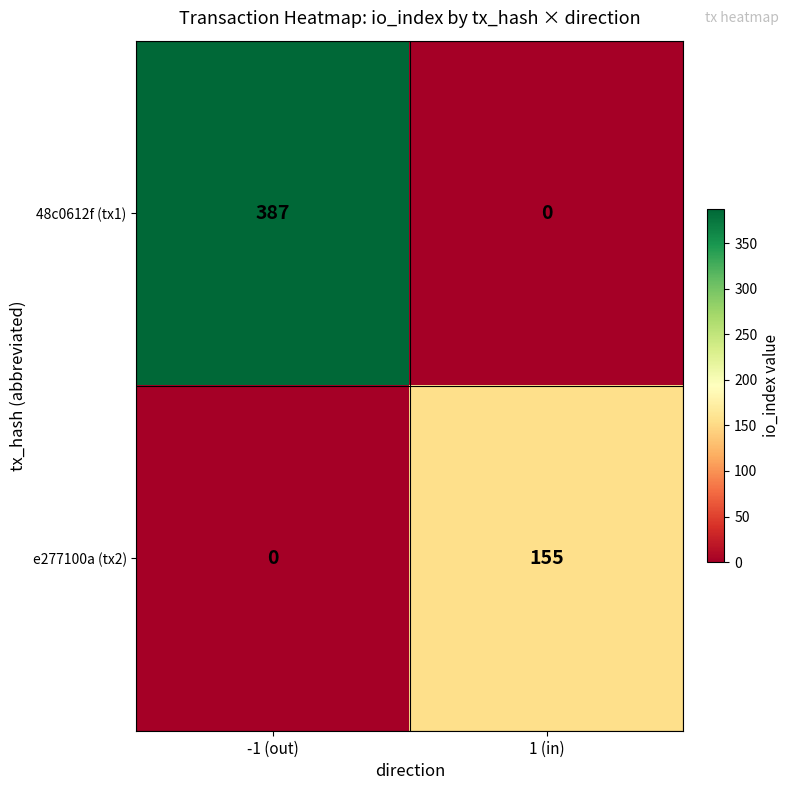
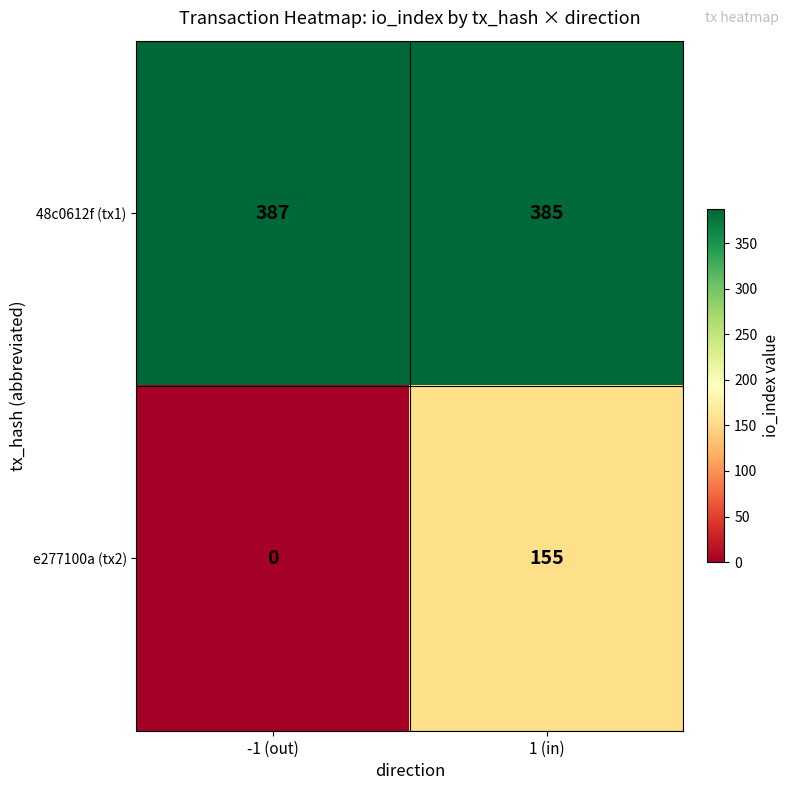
  {
    "48c0612f (tx1)": {
      "-1 (out)": 387,
-     "1 (in)": 0
+     "1 (in)": 385
    },
    "e277100a (tx2)": {
      "-1 (out)": 0,
      "1 (in)": 155
    }
  }
